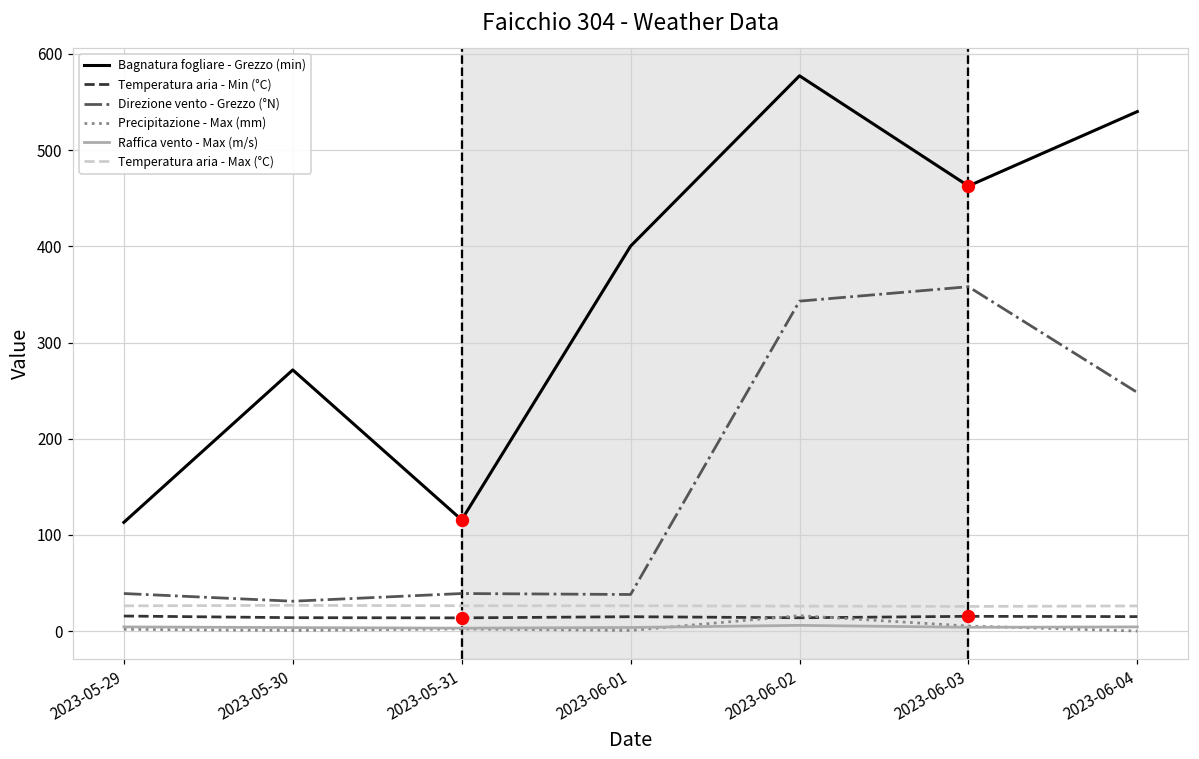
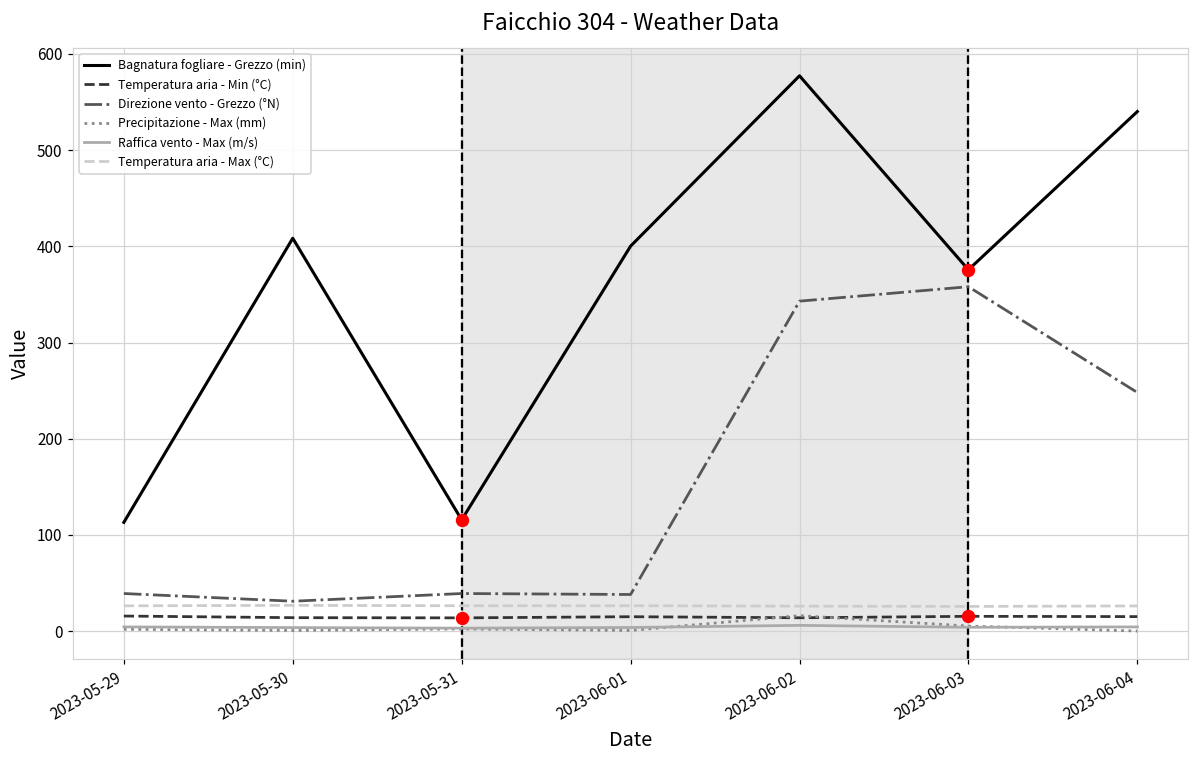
  {
    "Bagnatura fogliare - Grezzo (min)": {
      "2023-05-29": 110,
-     "2023-05-30": 270,
+     "2023-05-30": 410,
      "2023-06-01": 400,
      "2023-06-02": 580,
-     "2023-06-03": 460,
+     "2023-06-03": 380,
      "2023-06-04": 540
    }
  }
